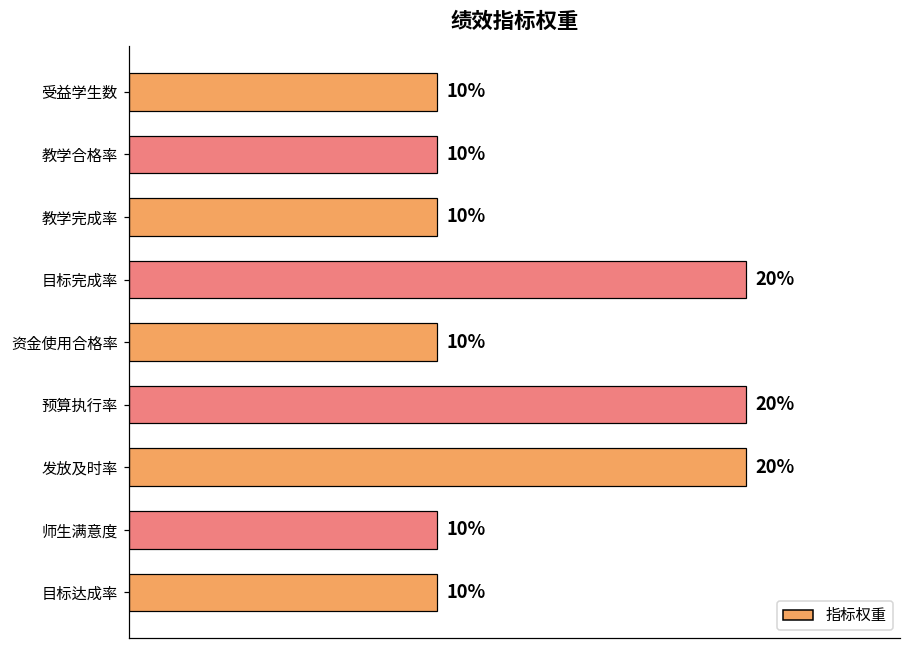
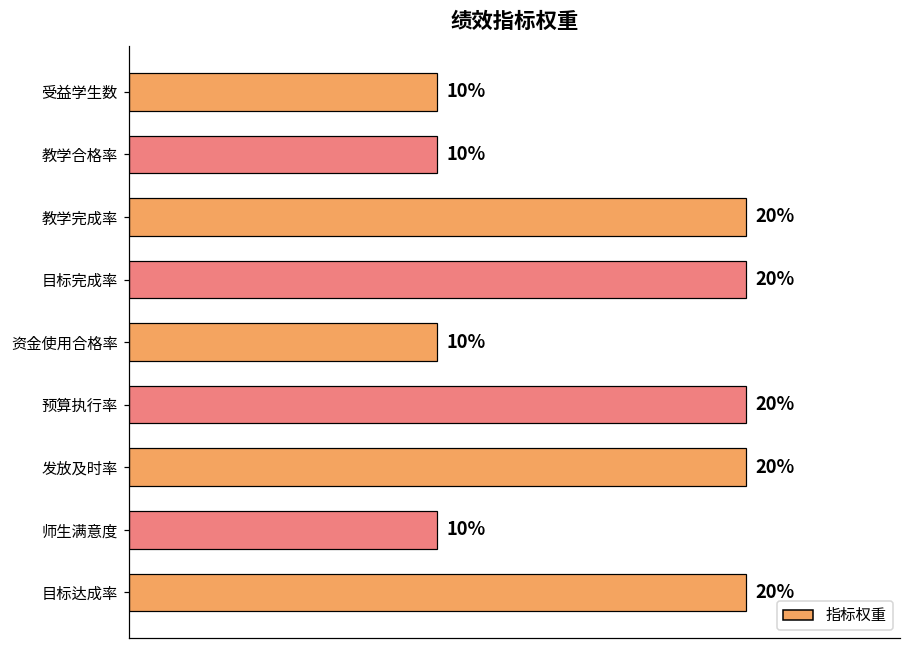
  {
    "受益学生数": "10%",
    "教学合格率": "10%",
-   "教学完成率": "10%",
+   "教学完成率": "20%",
    "目标完成率": "20%",
    "资金使用合格率": "10%",
    "预算执行率": "20%",
    "发放及时率": "20%",
    "师生满意度": "10%",
-   "目标达成率": "10%"
+   "目标达成率": "20%"
  }
